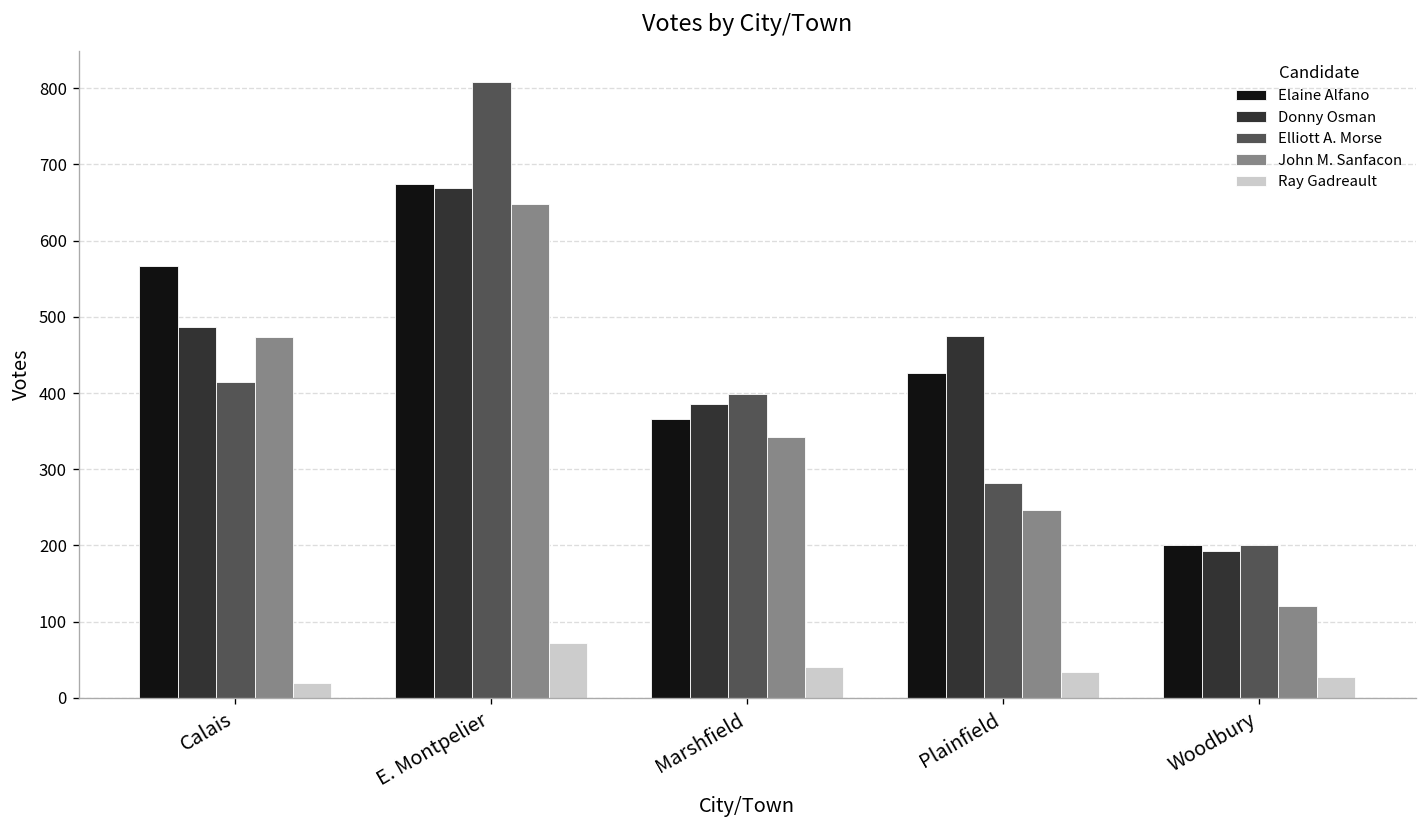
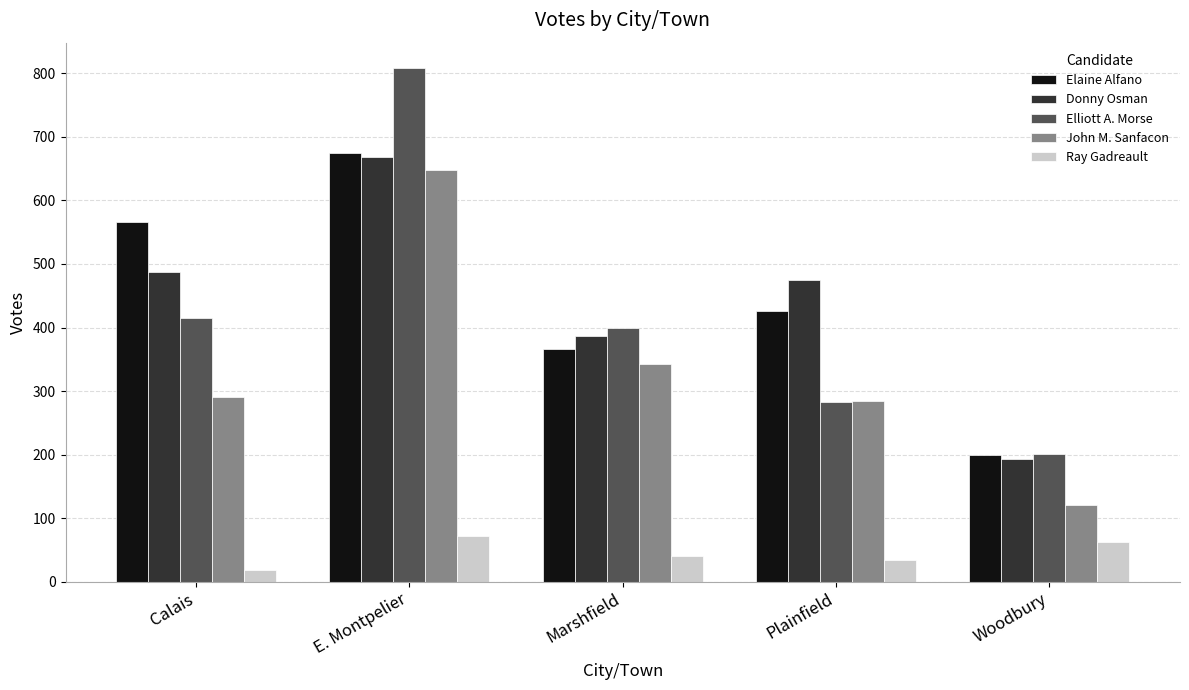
  {
    "John M. Sanfacon": {
-     "Calais": 470,
+     "Calais": 290,
      "E. Montpelier": 650,
      "Marshfield": 340,
-     "Plainfield": 250,
+     "Plainfield": 280,
      "Woodbury": 120
    },
    "Ray Gadreault": {
      "Calais": 20,
      "E. Montpelier": 70,
      "Marshfield": 40,
      "Plainfield": 30,
-     "Woodbury": 30
+     "Woodbury": 60
    }
  }
